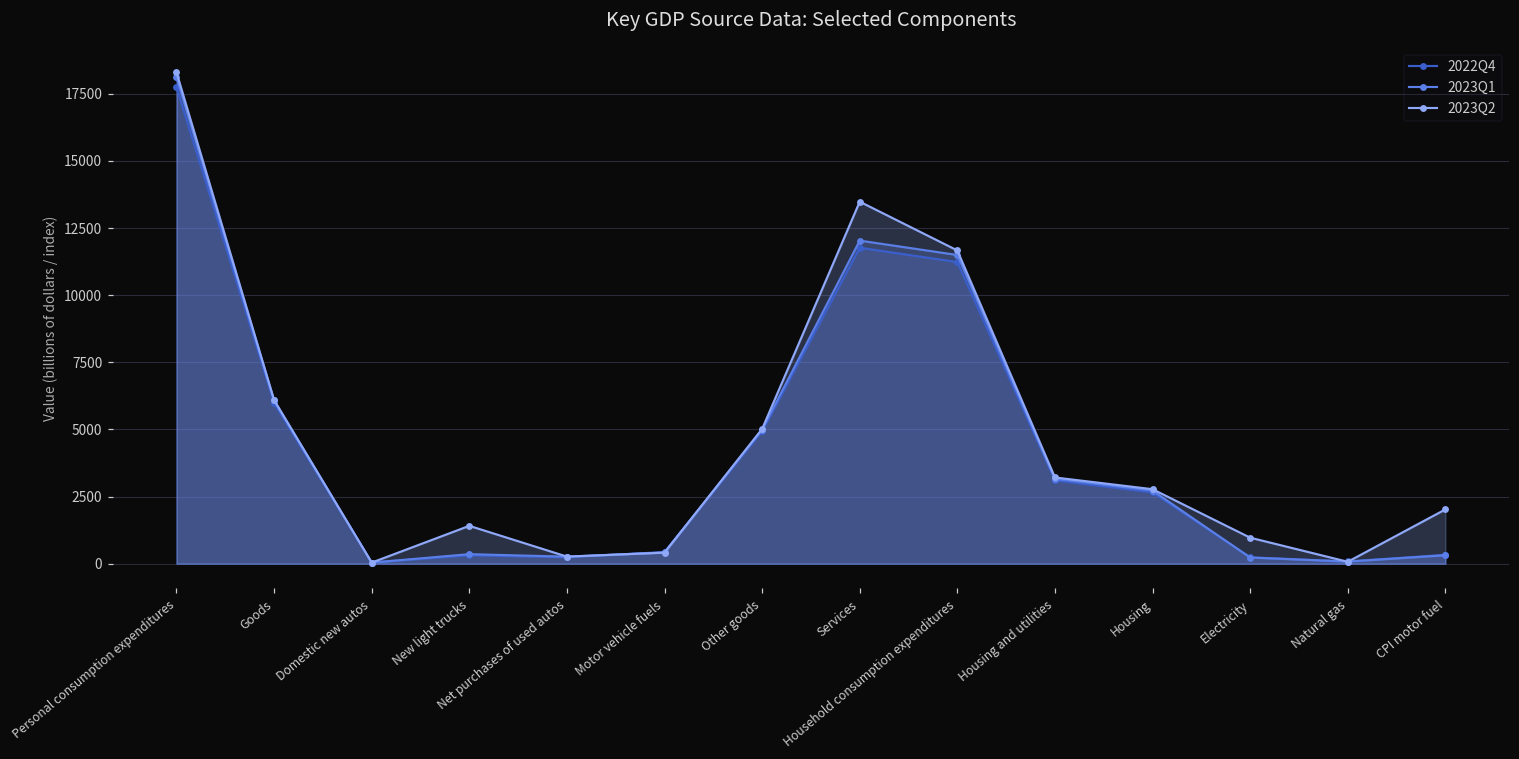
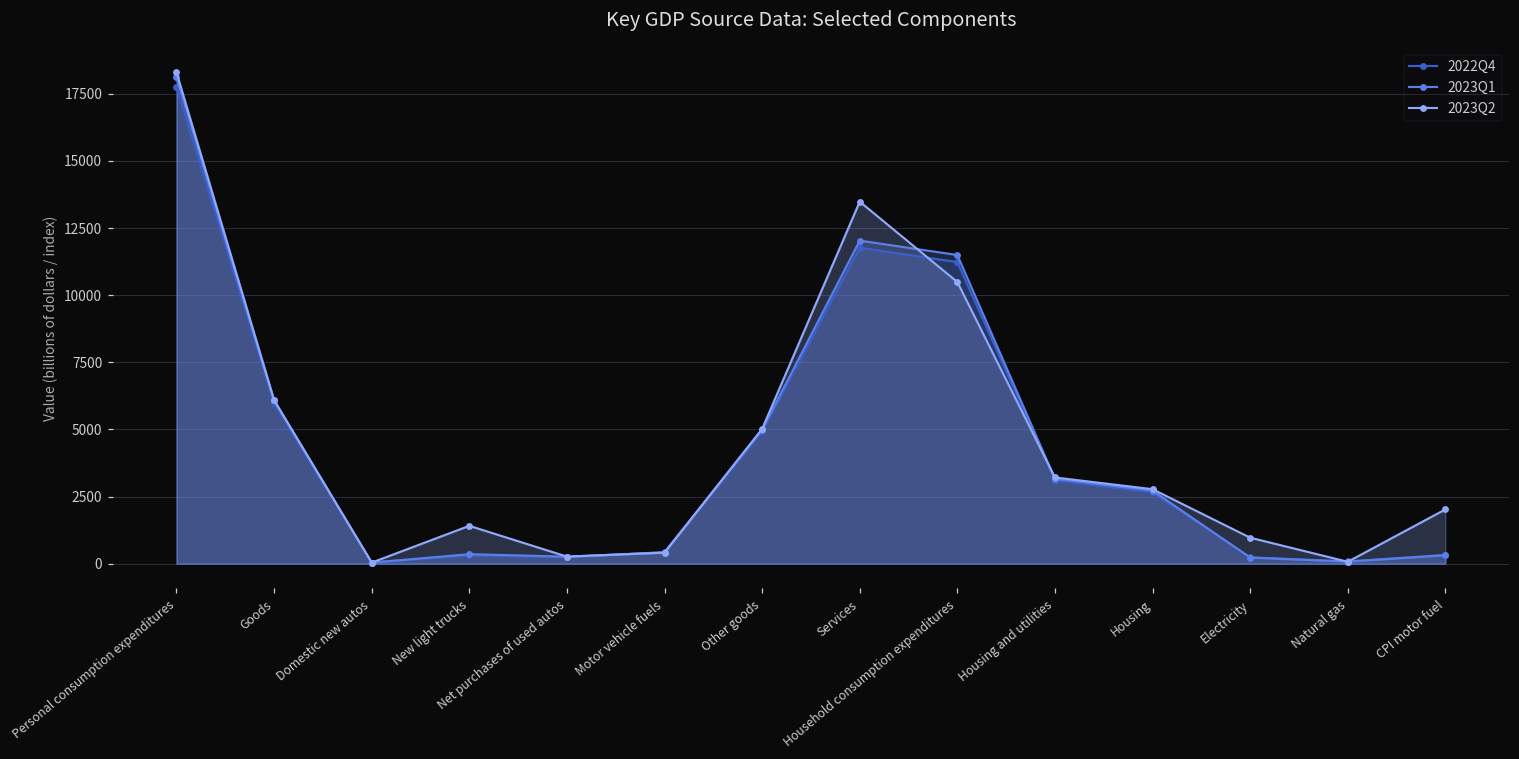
  {
    "2023Q2": {
      "Personal consumption expenditures": 18300,
      "New light trucks": 1400,
      "Services": 13500,
-     "Household consumption expenditures": 11700,
+     "Household consumption expenditures": 10500,
      "Electricity": 1000,
      "CPI motor fuel": 2000
    }
  }
